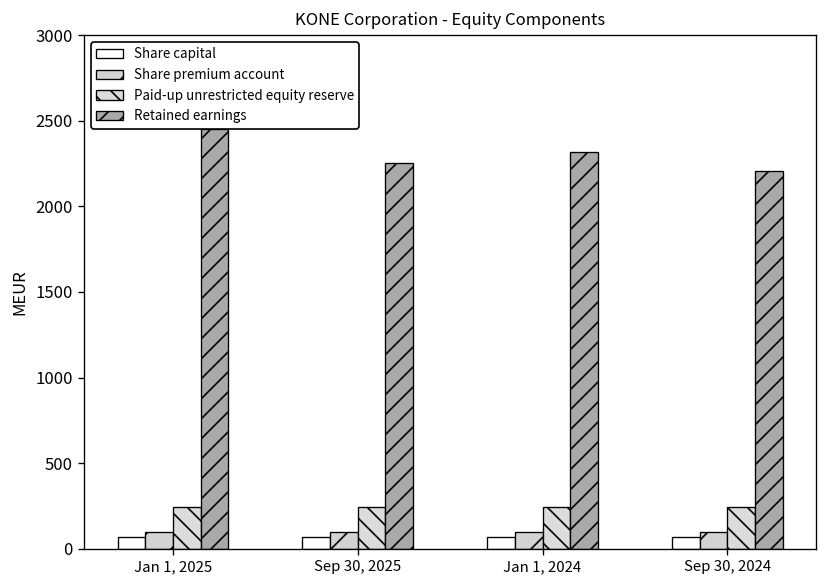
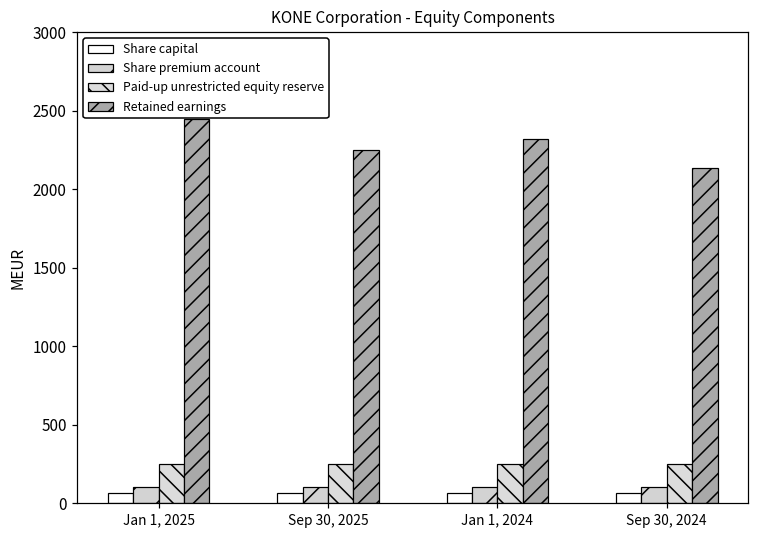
  {
    "Share capital": {
      "Jan 1, 2025": 70,
      "Sep 30, 2025": 70,
      "Jan 1, 2024": 70,
      "Sep 30, 2024": 70
    },
    "Retained earnings": {
      "Jan 1, 2025": 2450,
      "Sep 30, 2025": 2250,
      "Jan 1, 2024": 2320,
-     "Sep 30, 2024": 2210
+     "Sep 30, 2024": 2140
    }
  }
